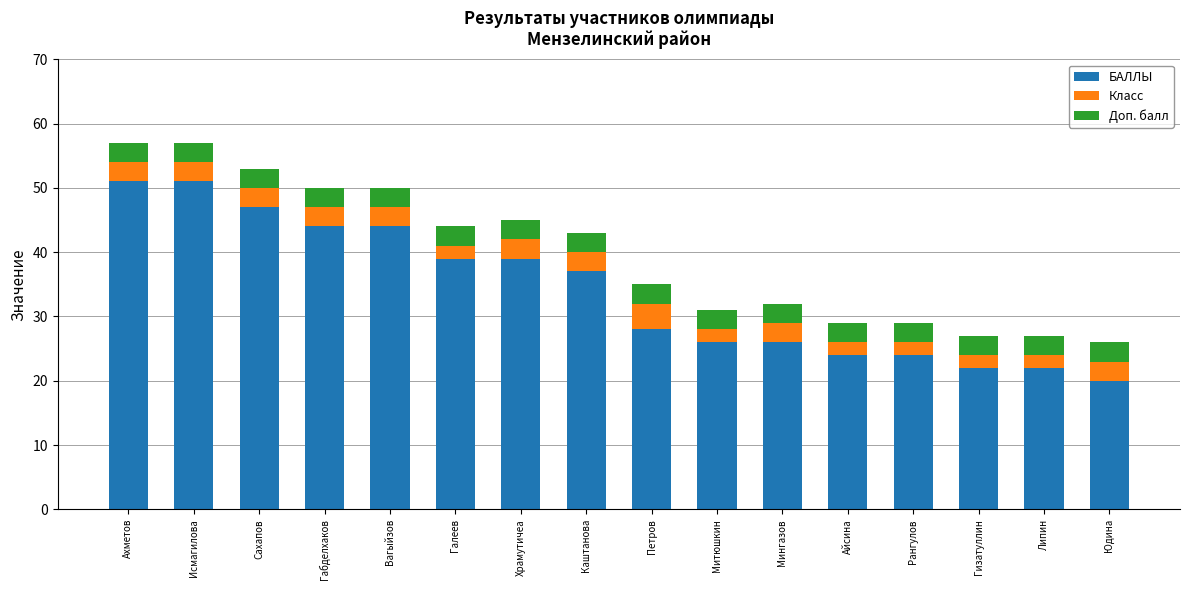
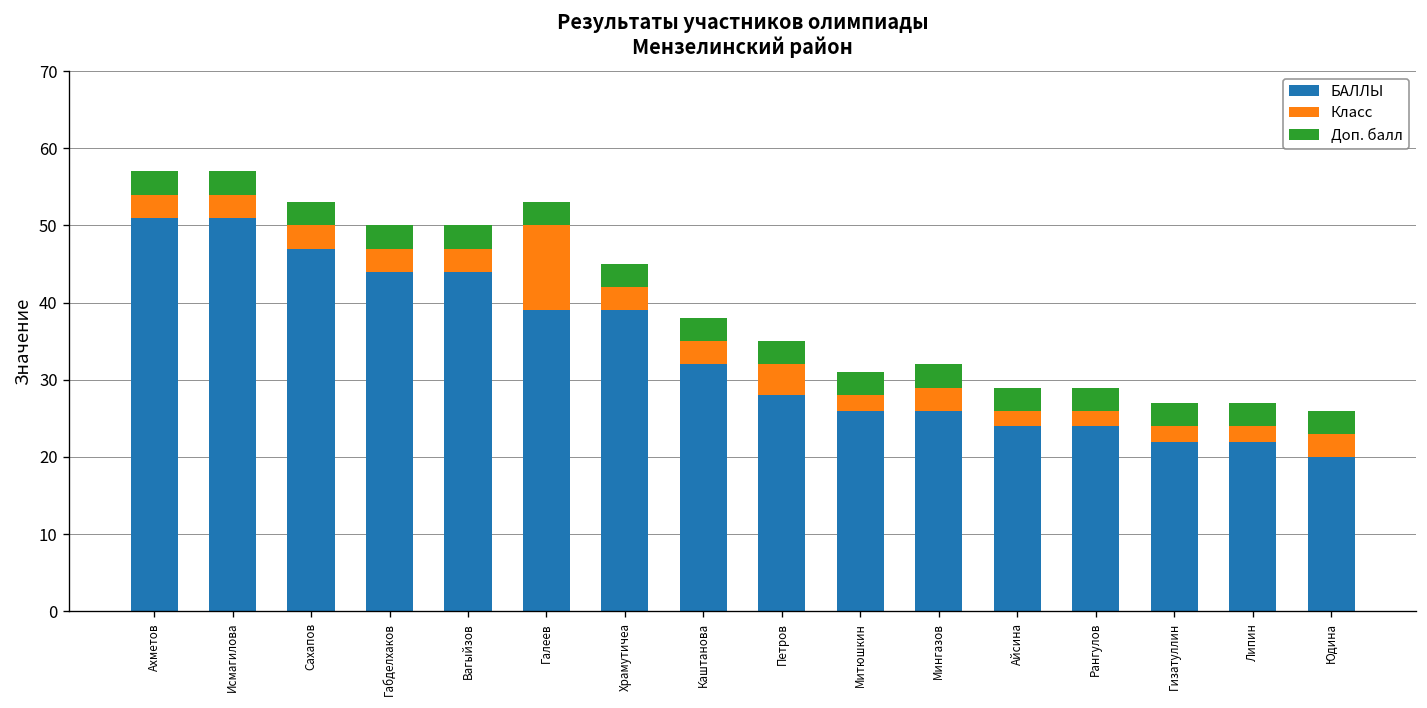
  {
    "БАЛЛЫ": {
      "Ахметов": 51,
      "Исмагилова": 51,
      "Сахапов": 47,
      "Габделхаков": 44,
      "Вагыйзов": 44,
      "Галеев": 39,
      "Храмутичеа": 39,
-     "Каштанова": 37,
+     "Каштанова": 32,
      "Петров": 28,
      "Митюшкин": 26,
      "Мингазов": 26,
      "Айсина": 24,
      "Рангулов": 24,
      "Гизатуллин": 22,
      "Липин": 22,
      "Юдина": 20
    },
    "Класс": {
      "Ахметов": 3,
      "Исмагилова": 3,
      "Сахапов": 3,
      "Габделхаков": 3,
      "Вагыйзов": 3,
-     "Галеев": 2,
+     "Галеев": 11,
      "Храмутичеа": 3,
      "Каштанова": 3,
      "Петров": 4,
      "Митюшкин": 2,
      "Мингазов": 3,
      "Айсина": 2,
      "Рангулов": 2,
      "Гизатуллин": 2,
      "Липин": 2,
      "Юдина": 3
    },
    "Доп. балл": {
      "Ахметов": 3,
      "Исмагилова": 3,
      "Сахапов": 3,
      "Габделхаков": 3,
      "Вагыйзов": 3,
      "Галеев": 3,
      "Храмутичеа": 3,
      "Каштанова": 3,
      "Петров": 3,
      "Митюшкин": 3,
      "Мингазов": 3,
      "Айсина": 3,
      "Рангулов": 3,
      "Гизатуллин": 3,
      "Липин": 3,
      "Юдина": 3
    }
  }
